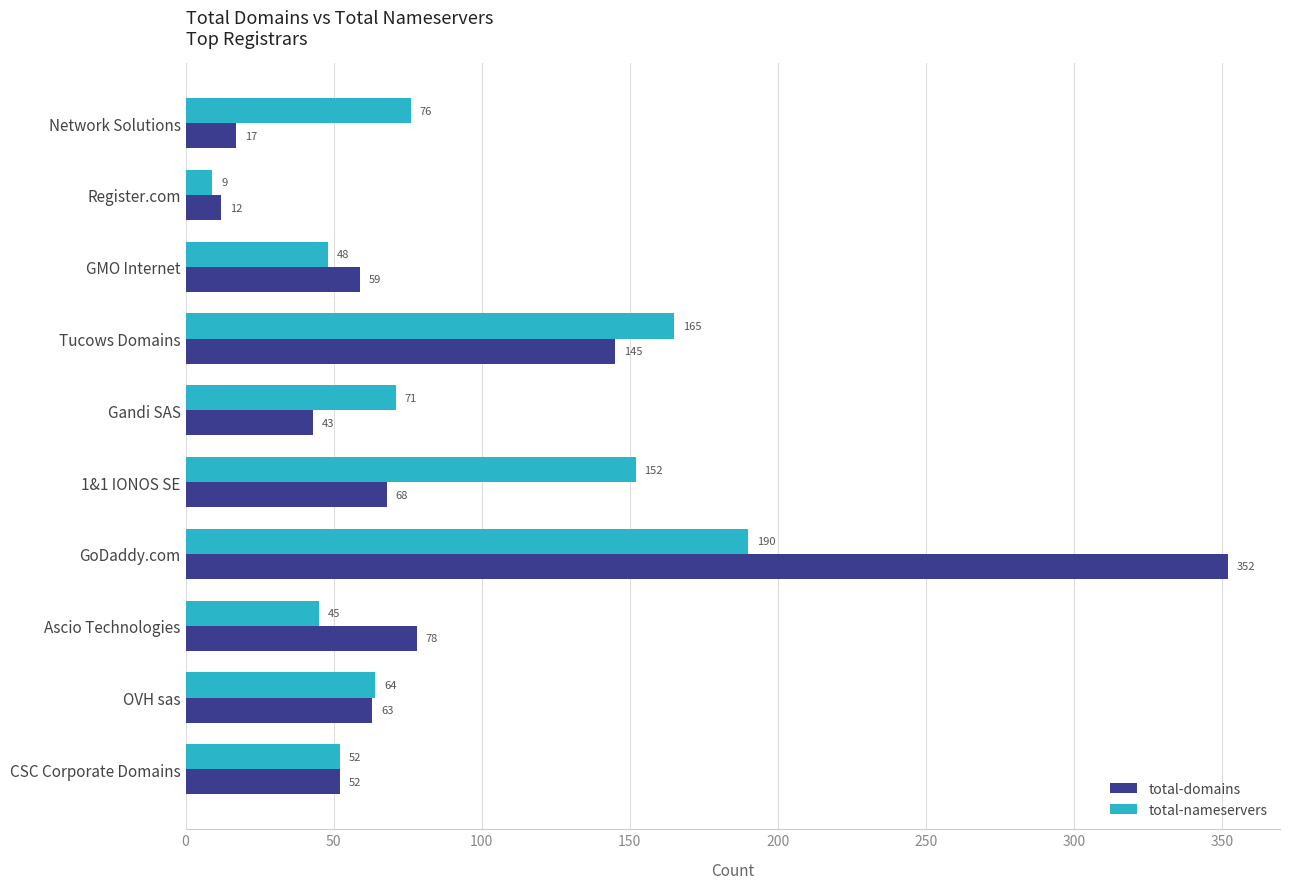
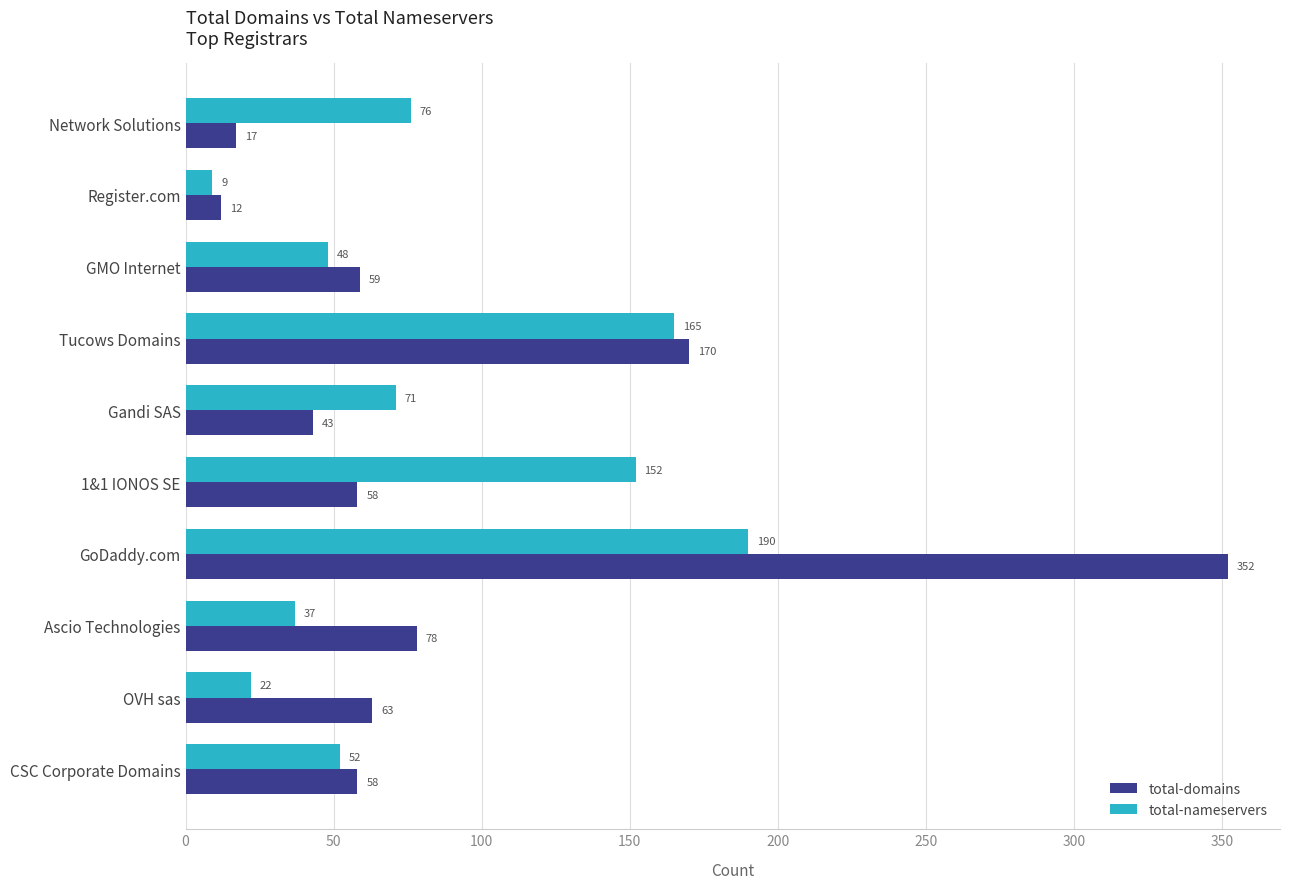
  {
    "total-domains": {
      "Network Solutions": 17,
      "Register.com": 12,
      "GMO Internet": 59,
-     "Tucows Domains": 145,
+     "Tucows Domains": 170,
      "Gandi SAS": 43,
-     "1&1 IONOS SE": 68,
+     "1&1 IONOS SE": 58,
      "GoDaddy.com": 352,
      "Ascio Technologies": 78,
      "OVH sas": 63,
-     "CSC Corporate Domains": 52
+     "CSC Corporate Domains": 58
    },
    "total-nameservers": {
      "Network Solutions": 76,
      "Register.com": 9,
      "GMO Internet": 48,
      "Tucows Domains": 165,
      "Gandi SAS": 71,
      "1&1 IONOS SE": 152,
      "GoDaddy.com": 190,
-     "Ascio Technologies": 45,
-     "OVH sas": 64,
+     "Ascio Technologies": 37,
+     "OVH sas": 22,
      "CSC Corporate Domains": 52
    }
  }
